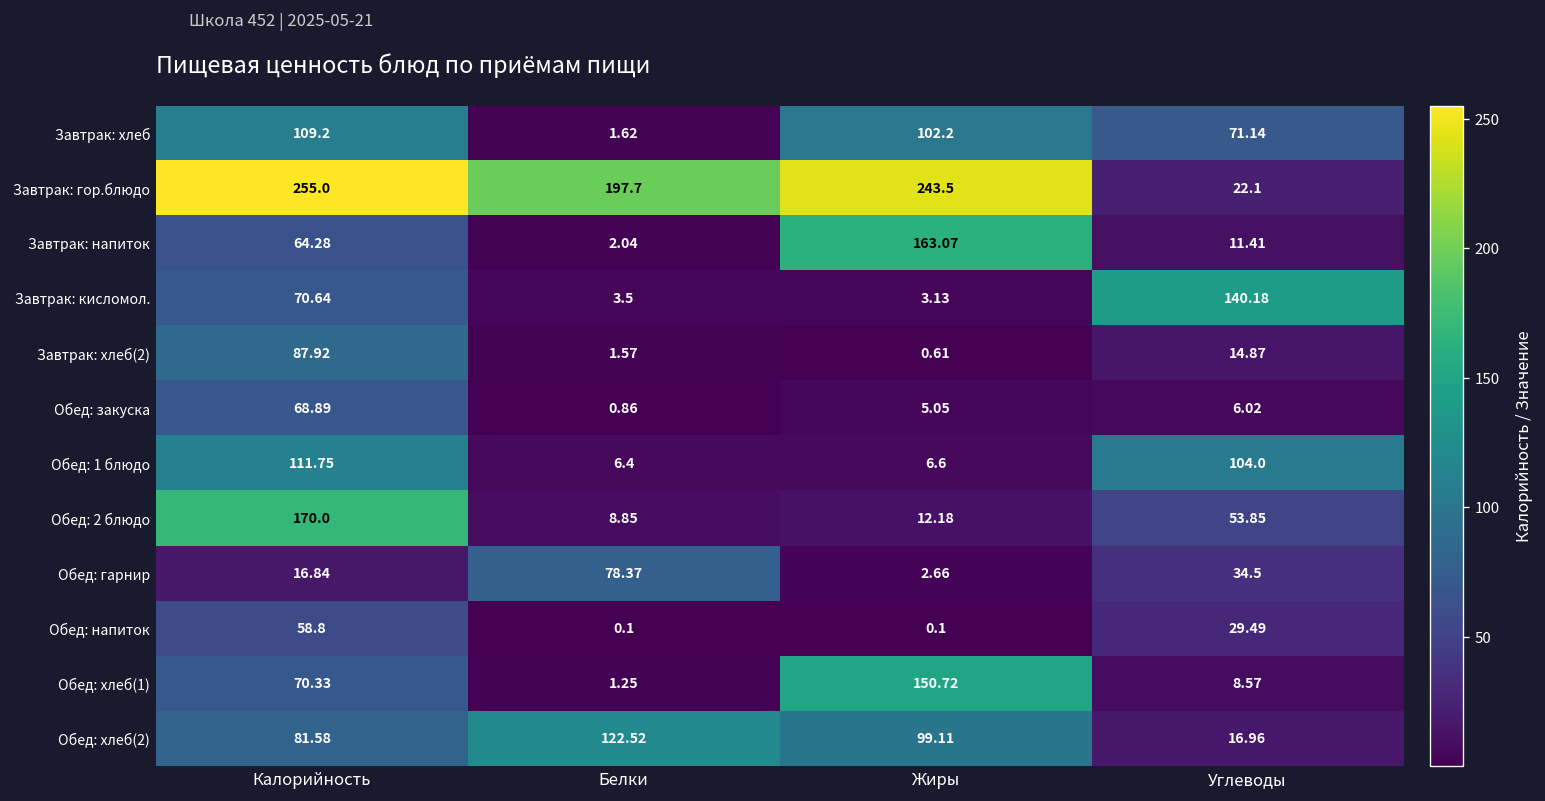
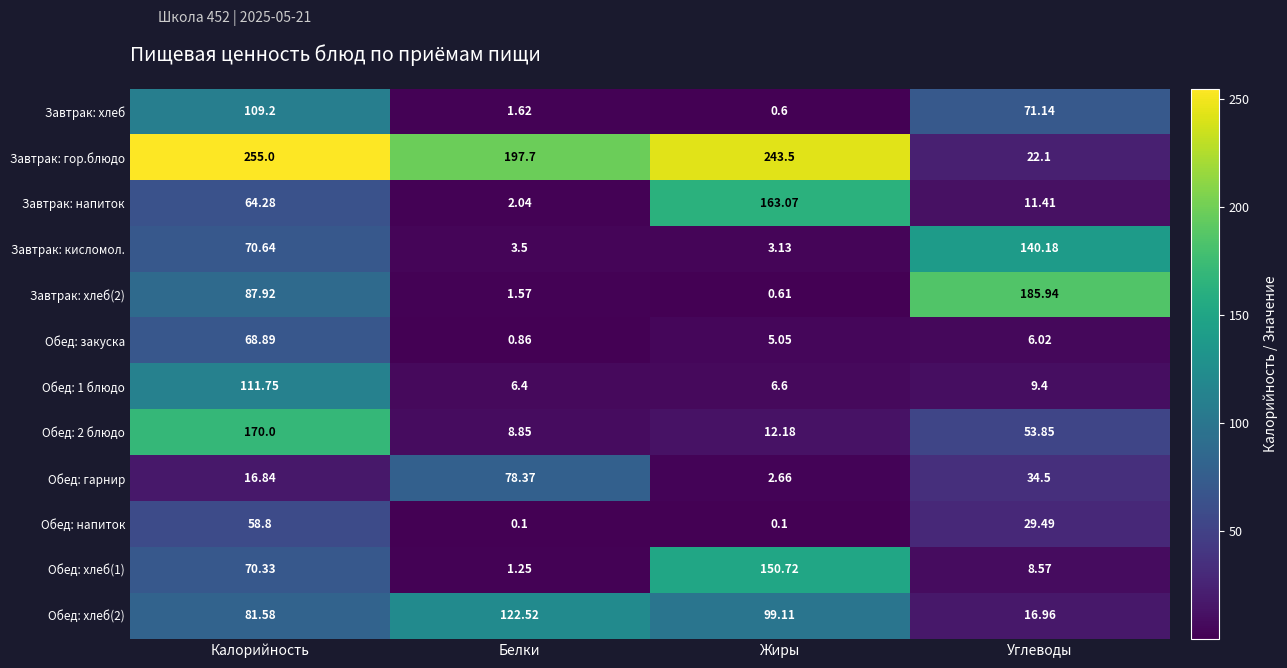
  {
    "Завтрак: хлеб": {
      "Калорийность": 109.2,
      "Белки": 1.62,
-     "Жиры": 102.2,
+     "Жиры": 0.6,
      "Углеводы": 71.14
    },
    "Завтрак: гор.блюдо": {
      "Калорийность": 255.0,
      "Белки": 197.7,
      "Жиры": 243.5,
      "Углеводы": 22.1
    },
    "Завтрак: напиток": {
      "Калорийность": 64.28,
      "Белки": 2.04,
      "Жиры": 163.07,
      "Углеводы": 11.41
    },
    "Завтрак: кисломол.": {
      "Калорийность": 70.64,
      "Белки": 3.5,
      "Жиры": 3.13,
      "Углеводы": 140.18
    },
    "Завтрак: хлеб(2)": {
      "Калорийность": 87.92,
      "Белки": 1.57,
      "Жиры": 0.61,
-     "Углеводы": 14.87
+     "Углеводы": 185.94
    },
    "Обед: закуска": {
      "Калорийность": 68.89,
      "Белки": 0.86,
      "Жиры": 5.05,
      "Углеводы": 6.02
    },
    "Обед: 1 блюдо": {
      "Калорийность": 111.75,
      "Белки": 6.4,
      "Жиры": 6.6,
-     "Углеводы": 104.0
+     "Углеводы": 9.4
    },
    "Обед: 2 блюдо": {
      "Калорийность": 170.0,
      "Белки": 8.85,
      "Жиры": 12.18,
      "Углеводы": 53.85
    },
    "Обед: гарнир": {
      "Калорийность": 16.84,
      "Белки": 78.37,
      "Жиры": 2.66,
      "Углеводы": 34.5
    },
    "Обед: напиток": {
      "Калорийность": 58.8,
      "Белки": 0.1,
      "Жиры": 0.1,
      "Углеводы": 29.49
    },
    "Обед: хлеб(1)": {
      "Калорийность": 70.33,
      "Белки": 1.25,
      "Жиры": 150.72,
      "Углеводы": 8.57
    },
    "Обед: хлеб(2)": {
      "Калорийность": 81.58,
      "Белки": 122.52,
      "Жиры": 99.11,
      "Углеводы": 16.96
    }
  }
